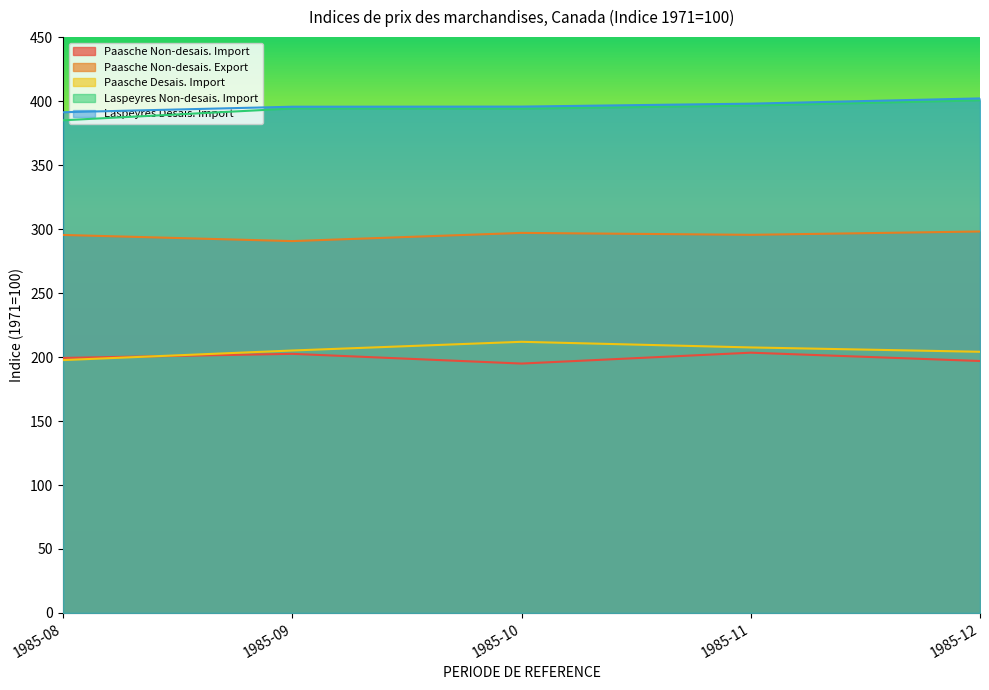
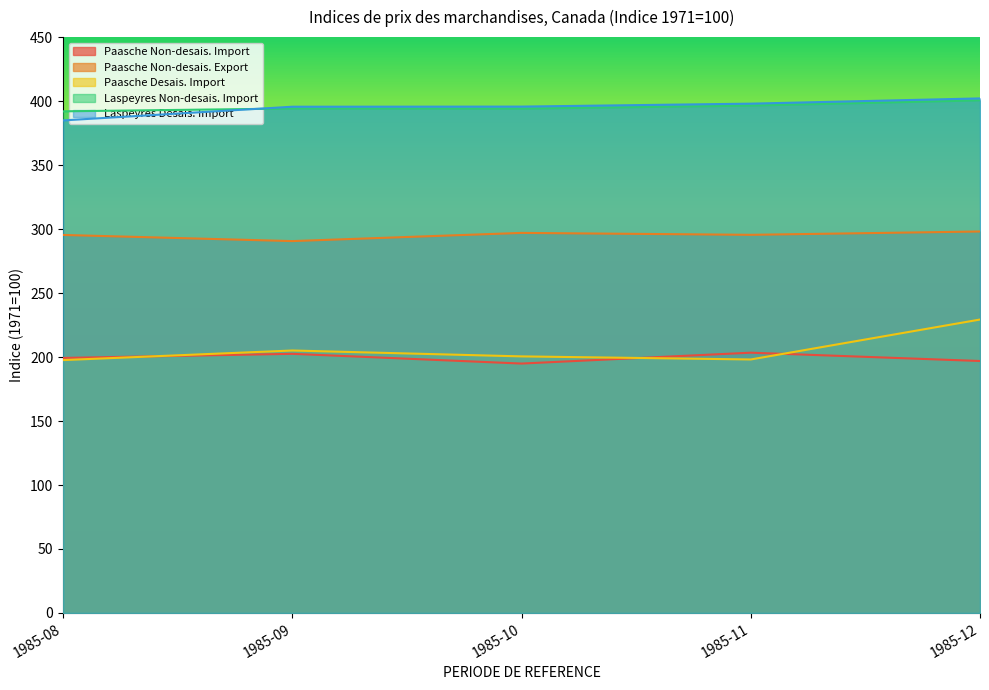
  {
    "Paasche Desais. Import": {
      "1985-09": 205,
-     "1985-10": 212,
-     "1985-11": 208,
-     "1985-12": 204
+     "1985-10": 201,
+     "1985-11": 198,
+     "1985-12": 229
    },
    "Laspeyres Non-desais. Import": {
-     "1985-08": 385
+     "1985-08": 392
    },
    "Laspeyres Desais. Import": {
-     "1985-08": 391
+     "1985-08": 385
    }
  }
